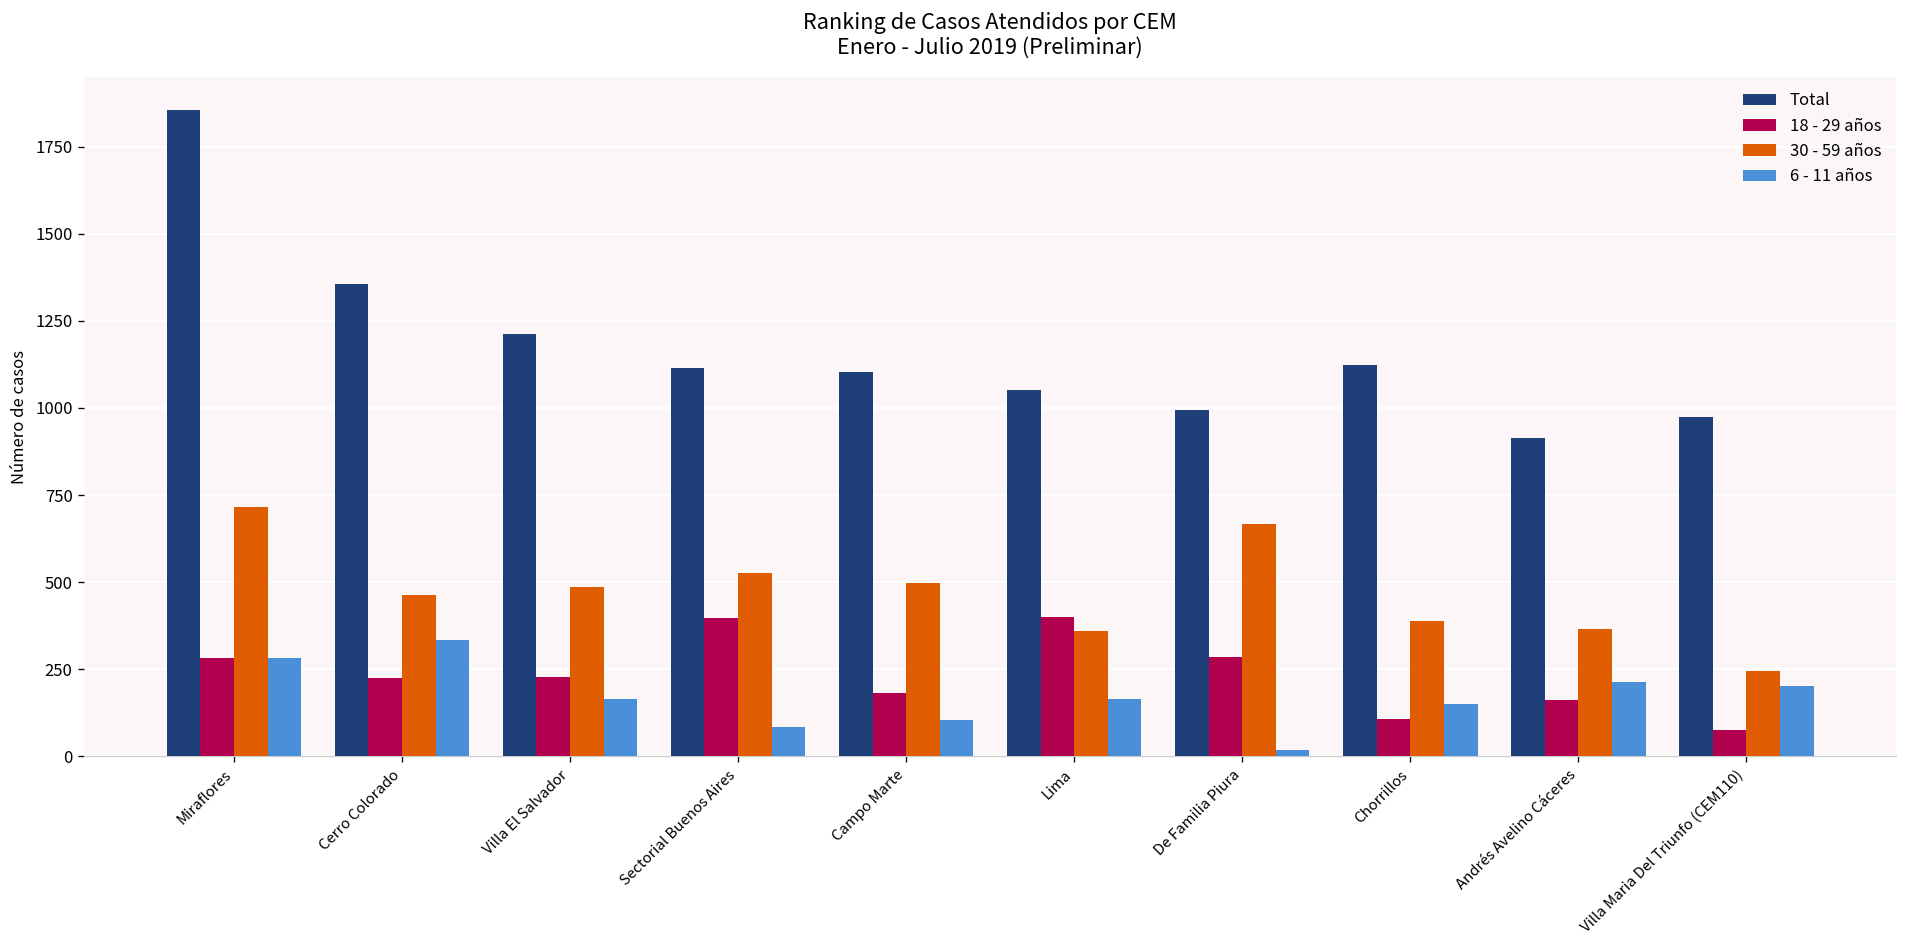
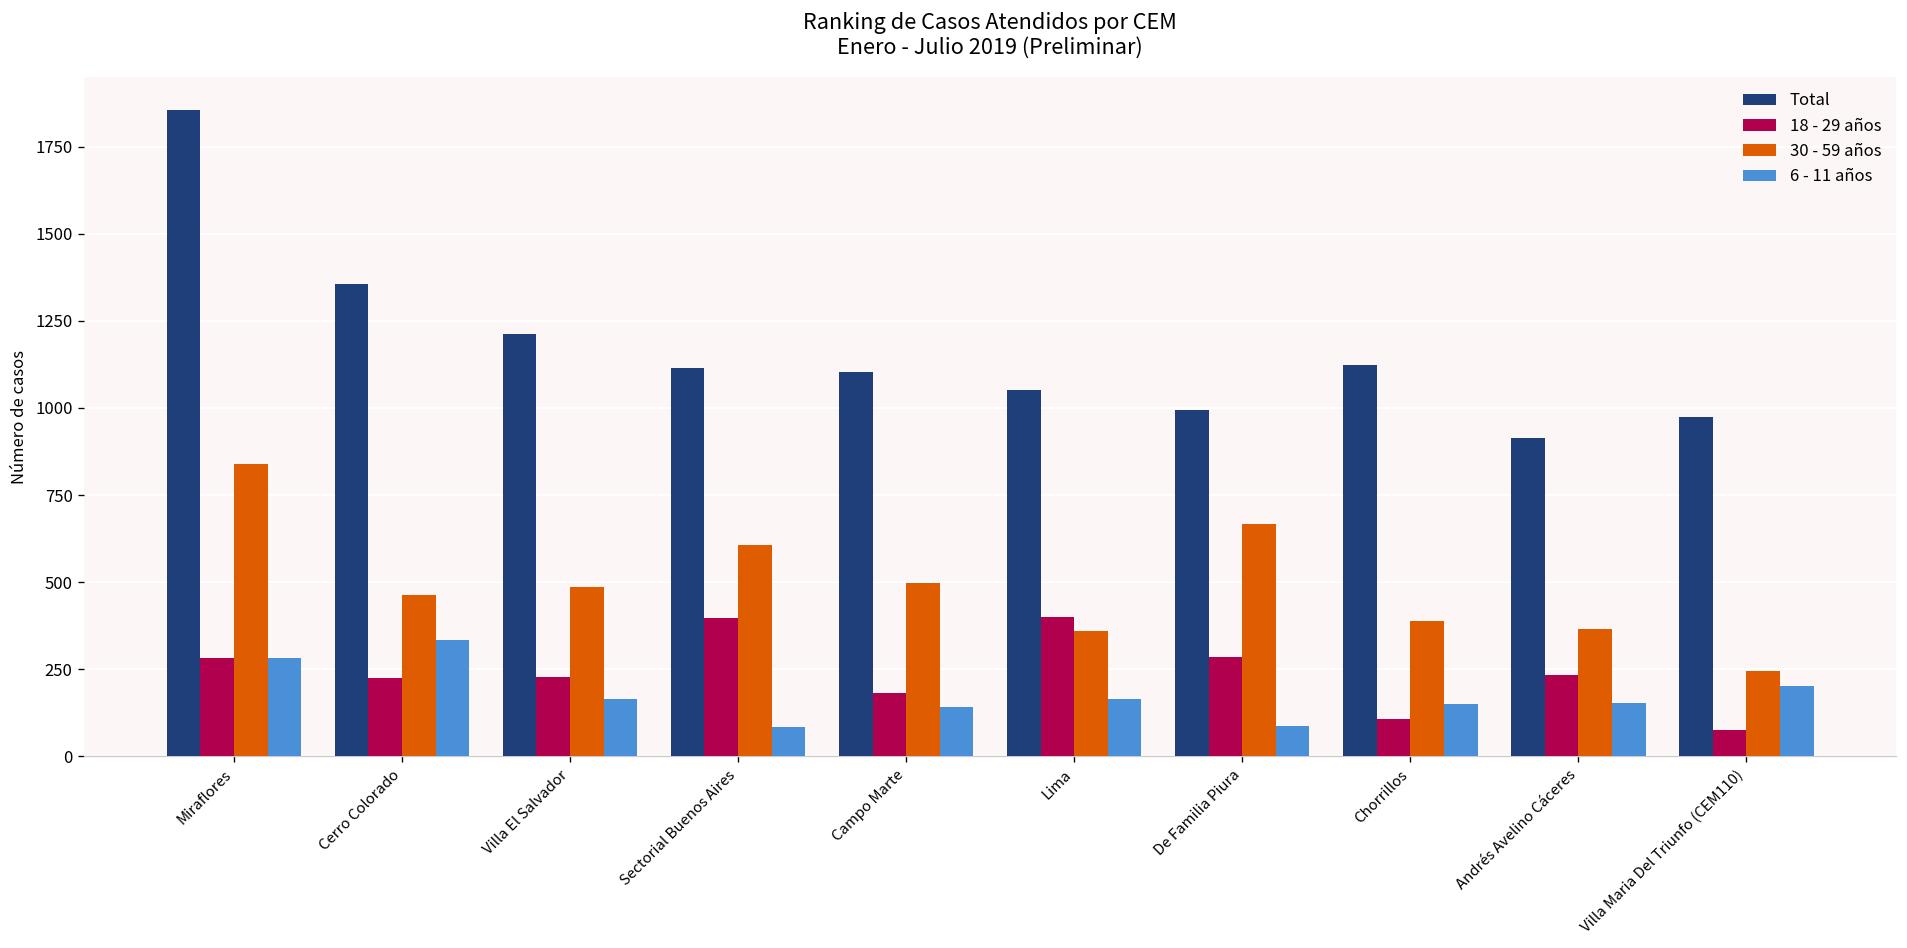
  {
    "Total": {
      "Miraflores": 1860,
      "Cerro Colorado": 1360,
      "Villa El Salvador": 1210,
      "Sectorial Buenos Aires": 1120,
      "Campo Marte": 1100,
      "Lima": 1050,
      "De Familia Piura": 1000,
      "Chorrillos": 1120,
      "Andrés Avelino Cáceres": 920,
      "Villa Maria Del Triunfo (CEM110)": 970
    },
    "18 - 29 años": {
      "Miraflores": 280,
      "Cerro Colorado": 230,
      "Villa El Salvador": 230,
      "Sectorial Buenos Aires": 400,
      "Campo Marte": 180,
      "Lima": 400,
      "De Familia Piura": 290,
      "Chorrillos": 110,
-     "Andrés Avelino Cáceres": 160,
+     "Andrés Avelino Cáceres": 230,
      "Villa Maria Del Triunfo (CEM110)": 80
    },
    "30 - 59 años": {
-     "Miraflores": 720,
+     "Miraflores": 840,
      "Cerro Colorado": 460,
      "Villa El Salvador": 490,
-     "Sectorial Buenos Aires": 530,
+     "Sectorial Buenos Aires": 610,
      "Campo Marte": 500,
      "Lima": 360,
      "De Familia Piura": 670,
      "Chorrillos": 390,
      "Andrés Avelino Cáceres": 370,
      "Villa Maria Del Triunfo (CEM110)": 250
    },
    "6 - 11 años": {
      "Miraflores": 280,
      "Cerro Colorado": 330,
      "Villa El Salvador": 160,
      "Sectorial Buenos Aires": 90,
-     "Campo Marte": 100,
+     "Campo Marte": 140,
      "Lima": 170,
-     "De Familia Piura": 20,
+     "De Familia Piura": 90,
      "Chorrillos": 150,
-     "Andrés Avelino Cáceres": 210,
+     "Andrés Avelino Cáceres": 150,
      "Villa Maria Del Triunfo (CEM110)": 200
    }
  }
